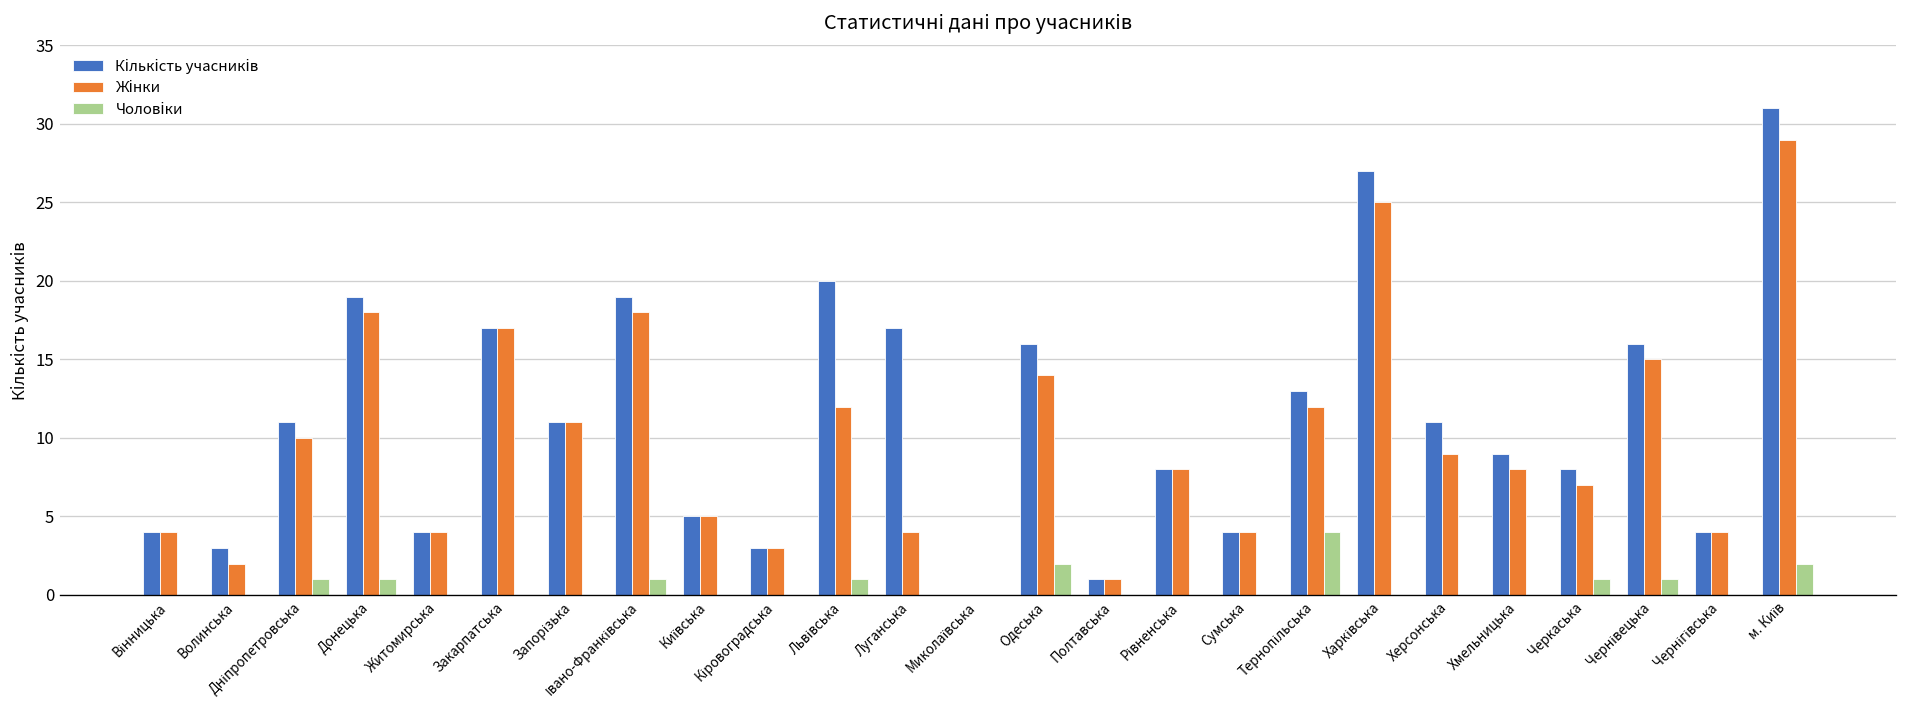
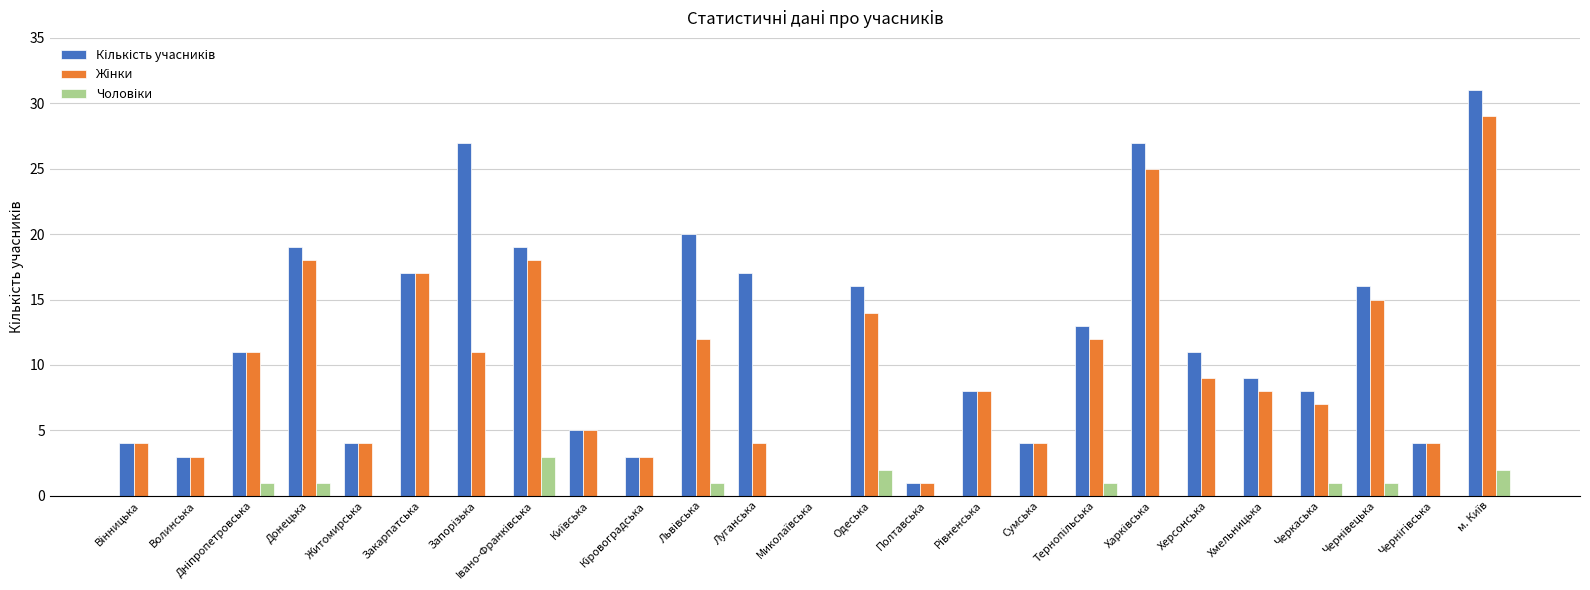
  {
    "Кількість учасників": {
      "Вінницька": 4,
      "Волинська": 3,
      "Дніпропетровська": 11,
      "Донецька": 19,
      "Житомирська": 4,
      "Закарпатська": 17,
-     "Запорізька": 11,
+     "Запорізька": 27,
      "Івано-Франківська": 19,
      "Київська": 5,
      "Кіровоградська": 3,
      "Львівська": 20,
      "Луганська": 17,
      "Миколаївська": 0,
      "Одеська": 16,
      "Полтавська": 1,
      "Рівненська": 8,
      "Сумська": 4,
      "Тернопільська": 13,
      "Харківська": 27,
      "Херсонська": 11,
      "Хмельницька": 9,
      "Черкаська": 8,
      "Чернівецька": 16,
      "Чернігівська": 4,
      "м. Київ": 31
    },
    "Жінки": {
      "Вінницька": 4,
-     "Волинська": 2,
-     "Дніпропетровська": 10,
+     "Волинська": 3,
+     "Дніпропетровська": 11,
      "Донецька": 18,
      "Житомирська": 4,
      "Закарпатська": 17,
      "Запорізька": 11,
      "Івано-Франківська": 18,
      "Київська": 5,
      "Кіровоградська": 3,
      "Львівська": 12,
      "Луганська": 4,
      "Миколаївська": 0,
      "Одеська": 14,
      "Полтавська": 1,
      "Рівненська": 8,
      "Сумська": 4,
      "Тернопільська": 12,
      "Харківська": 25,
      "Херсонська": 9,
      "Хмельницька": 8,
      "Черкаська": 7,
      "Чернівецька": 15,
      "Чернігівська": 4,
      "м. Київ": 29
    },
    "Чоловіки": {
      "Вінницька": 0,
      "Волинська": 0,
      "Дніпропетровська": 1,
      "Донецька": 1,
      "Житомирська": 0,
      "Закарпатська": 0,
      "Запорізька": 0,
-     "Івано-Франківська": 1,
+     "Івано-Франківська": 3,
      "Київська": 0,
      "Кіровоградська": 0,
      "Львівська": 1,
      "Луганська": 0,
      "Миколаївська": 0,
      "Одеська": 2,
      "Полтавська": 0,
      "Рівненська": 0,
      "Сумська": 0,
-     "Тернопільська": 4,
+     "Тернопільська": 1,
      "Харківська": 0,
      "Херсонська": 0,
      "Хмельницька": 0,
      "Черкаська": 1,
      "Чернівецька": 1,
      "Чернігівська": 0,
      "м. Київ": 2
    }
  }
